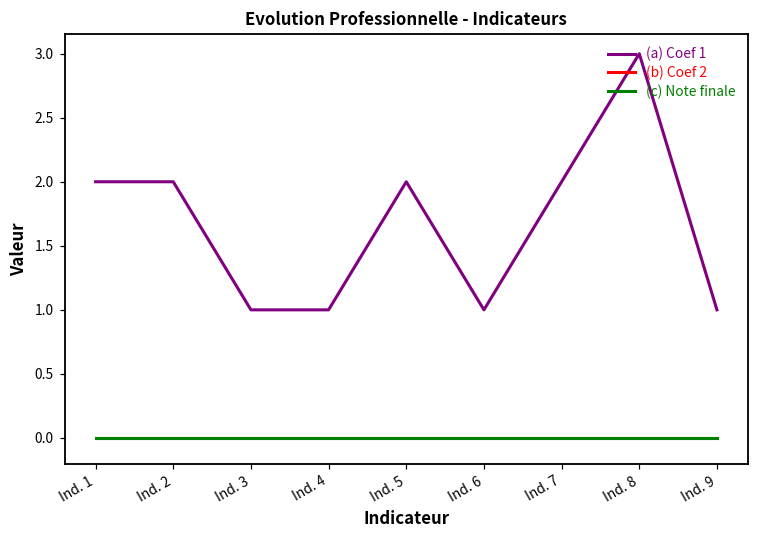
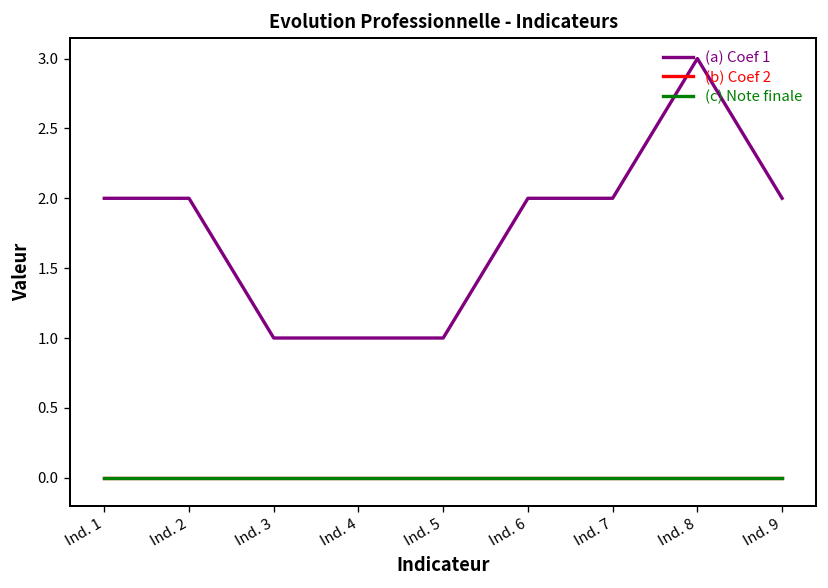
  {
    "(a) Coef 1": {
      "Ind. 1": 2,
      "Ind. 2": 2,
      "Ind. 3": 1,
      "Ind. 4": 1,
-     "Ind. 5": 2,
-     "Ind. 6": 1,
+     "Ind. 5": 1,
+     "Ind. 6": 2,
      "Ind. 7": 2,
      "Ind. 8": 3,
-     "Ind. 9": 1
+     "Ind. 9": 2
    },
    "(c) Note finale": {
      "Ind. 1": 0,
      "Ind. 2": 0,
      "Ind. 3": 0,
      "Ind. 4": 0,
      "Ind. 5": 0,
      "Ind. 6": 0,
      "Ind. 7": 0,
      "Ind. 8": 0,
      "Ind. 9": 0
    }
  }
